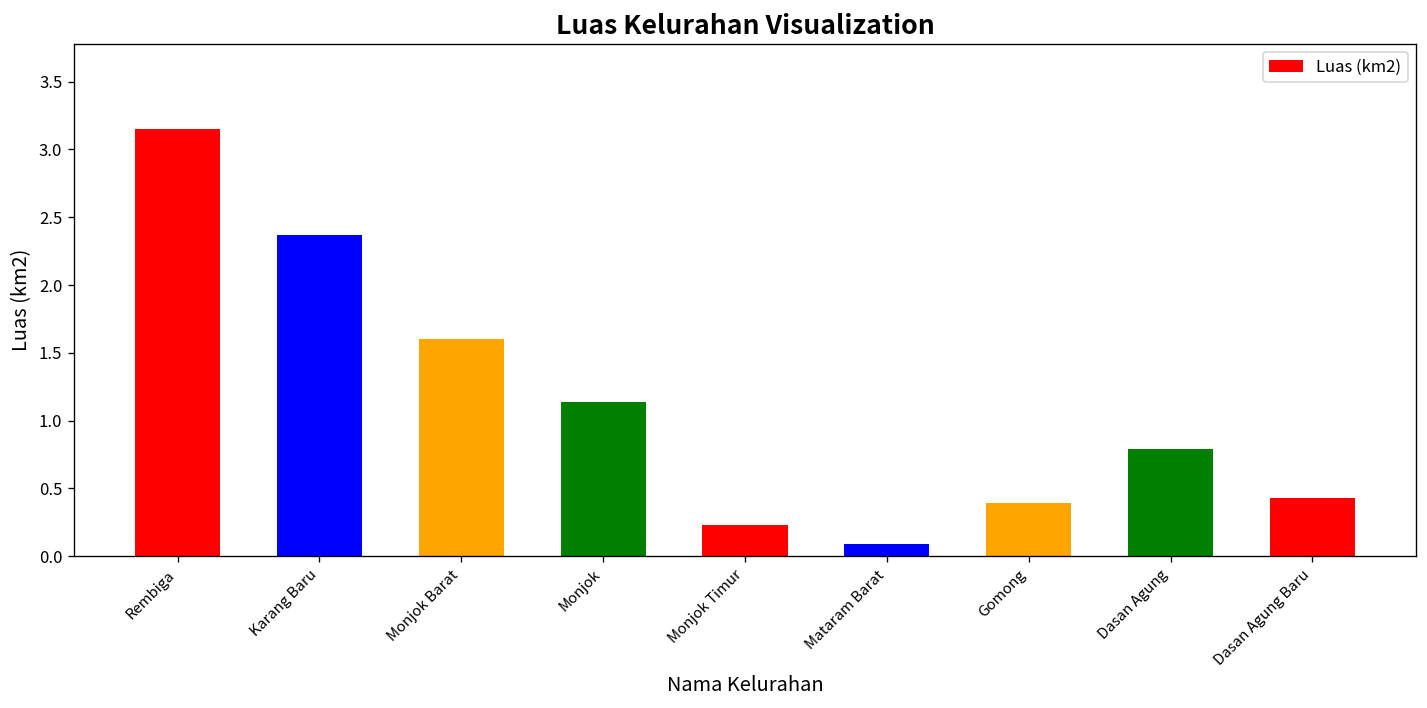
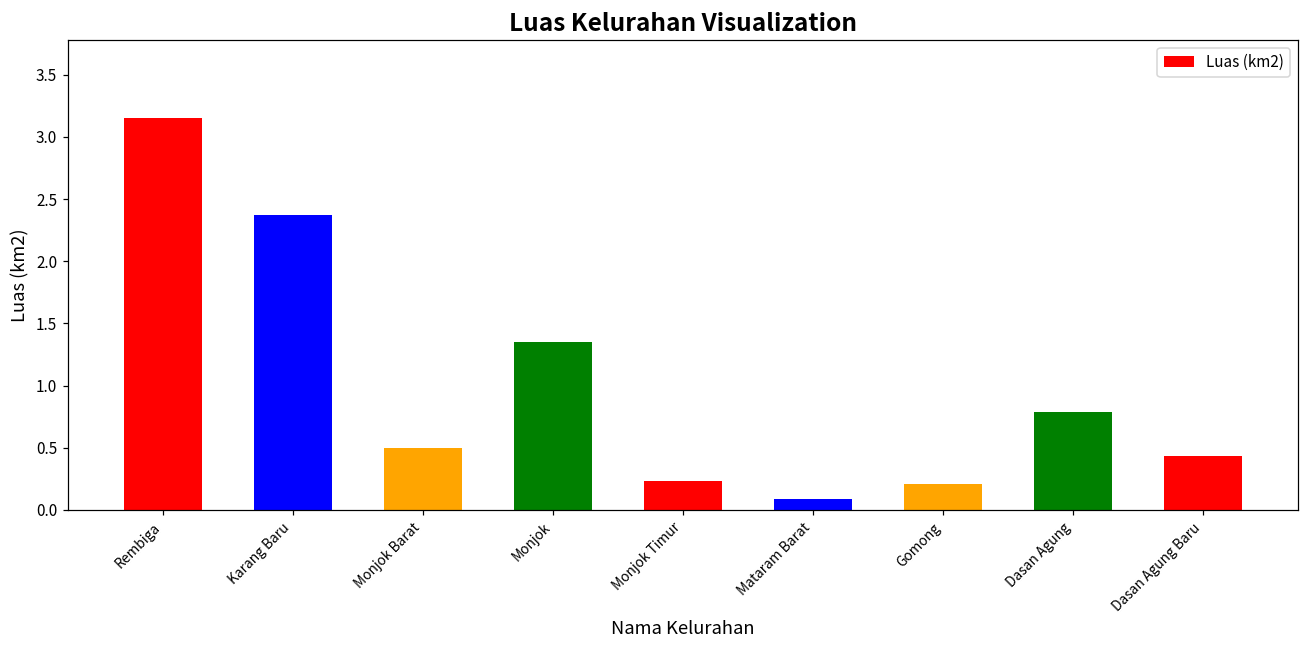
  {
    "Rembiga": 3.15,
    "Karang Baru": 2.37,
-   "Monjok Barat": 1.6,
-   "Monjok": 1.14,
+   "Monjok Barat": 0.5,
+   "Monjok": 1.35,
    "Monjok Timur": 0.23,
    "Mataram Barat": 0.09,
-   "Gomong": 0.39,
+   "Gomong": 0.21,
    "Dasan Agung": 0.79,
    "Dasan Agung Baru": 0.43
  }
